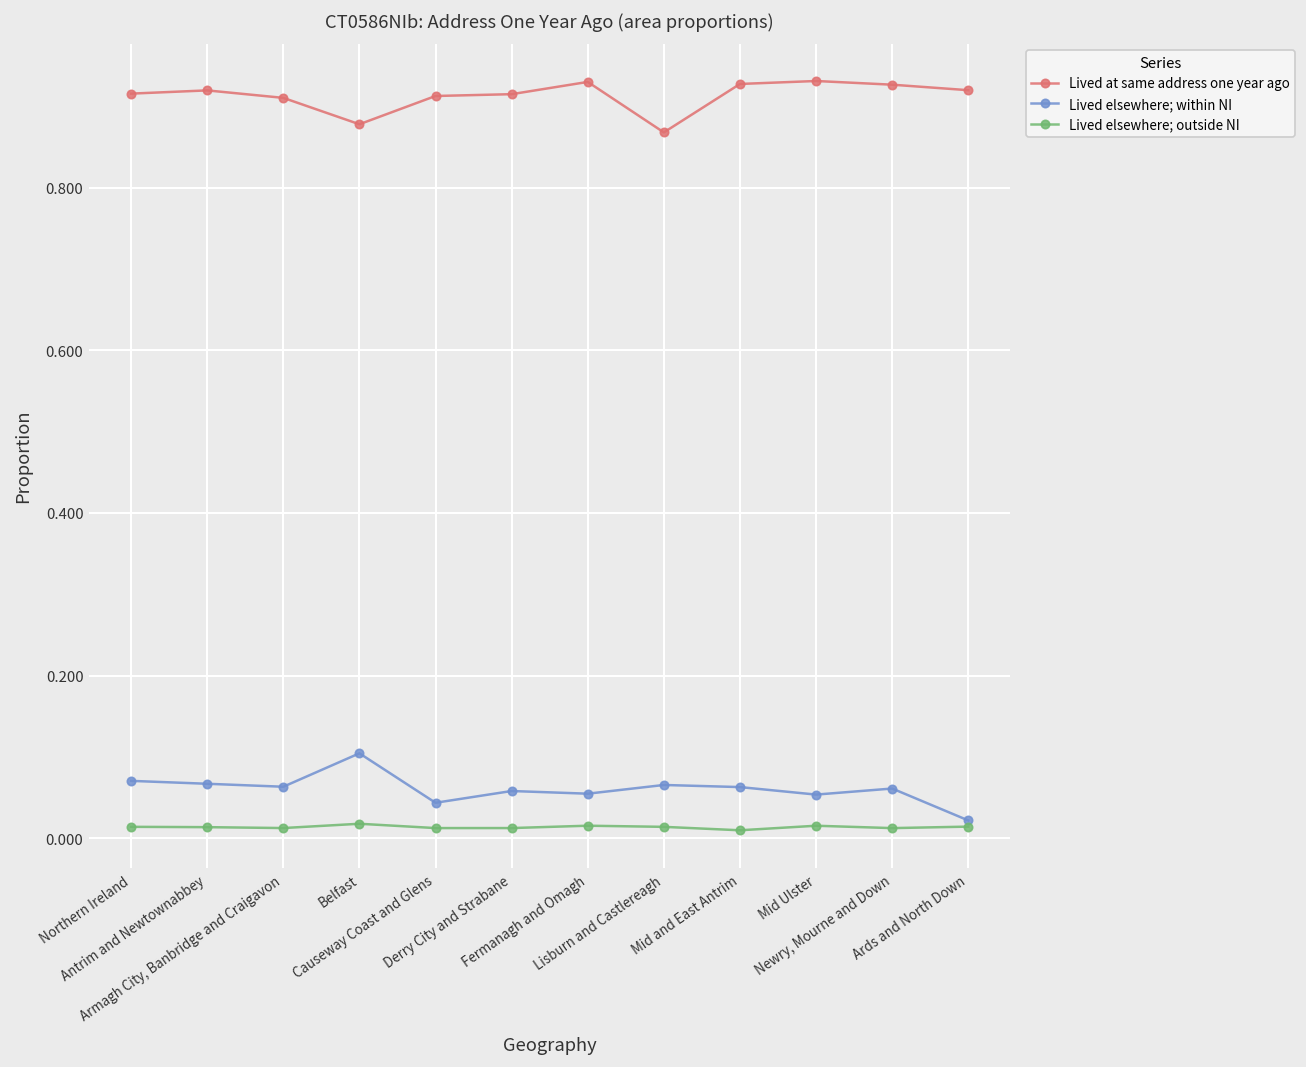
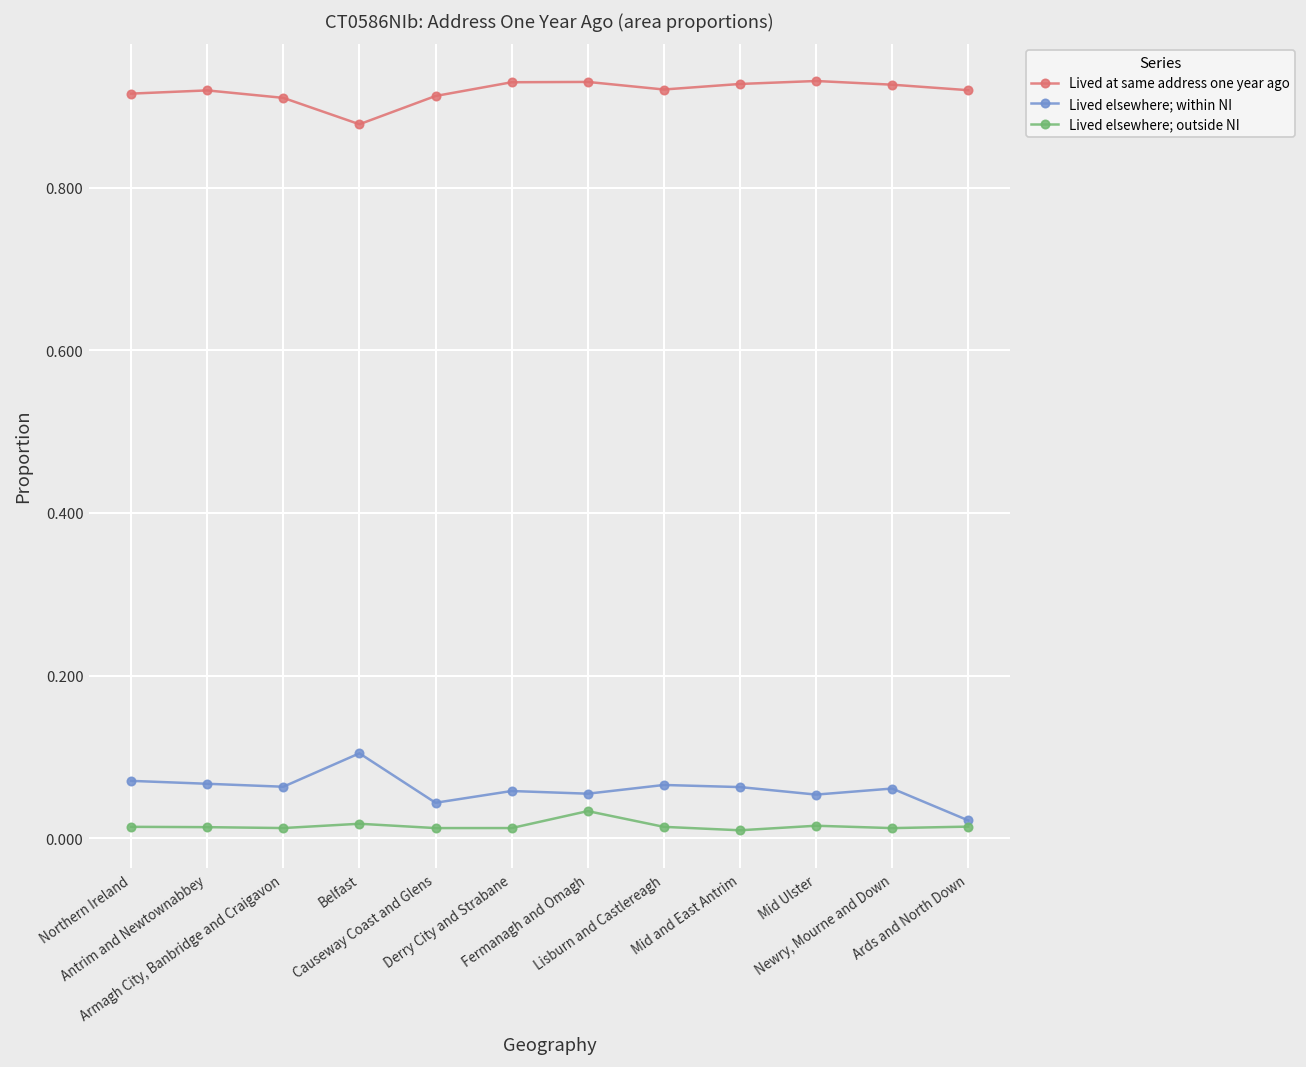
  {
    "Lived at same address one year ago": {
      "Northern Ireland": 0.92,
      "Antrim and Newtownabbey": 0.92,
      "Armagh City, Banbridge and Craigavon": 0.91,
      "Belfast": 0.88,
      "Causeway Coast and Glens": 0.91,
-     "Derry City and Strabane": 0.92,
+     "Derry City and Strabane": 0.93,
      "Fermanagh and Omagh": 0.93,
-     "Lisburn and Castlereagh": 0.87,
+     "Lisburn and Castlereagh": 0.92,
      "Mid and East Antrim": 0.93,
      "Mid Ulster": 0.93,
      "Newry, Mourne and Down": 0.93,
      "Ards and North Down": 0.92
    },
    "Lived elsewhere; within NI": {
      "Northern Ireland": 0.07,
      "Antrim and Newtownabbey": 0.07,
      "Armagh City, Banbridge and Craigavon": 0.06,
      "Belfast": 0.10,
      "Causeway Coast and Glens": 0.04,
      "Derry City and Strabane": 0.06,
      "Fermanagh and Omagh": 0.05,
      "Lisburn and Castlereagh": 0.07,
      "Mid and East Antrim": 0.06,
      "Mid Ulster": 0.05,
      "Newry, Mourne and Down": 0.06,
      "Ards and North Down": 0.02
    },
    "Lived elsewhere; outside NI": {
      "Northern Ireland": 0.01,
      "Antrim and Newtownabbey": 0.01,
      "Armagh City, Banbridge and Craigavon": 0.01,
      "Belfast": 0.02,
      "Causeway Coast and Glens": 0.01,
      "Derry City and Strabane": 0.01,
-     "Fermanagh and Omagh": 0.02,
+     "Fermanagh and Omagh": 0.03,
      "Lisburn and Castlereagh": 0.01,
      "Mid and East Antrim": 0.01,
      "Mid Ulster": 0.02,
      "Newry, Mourne and Down": 0.01,
      "Ards and North Down": 0.01
    }
  }
